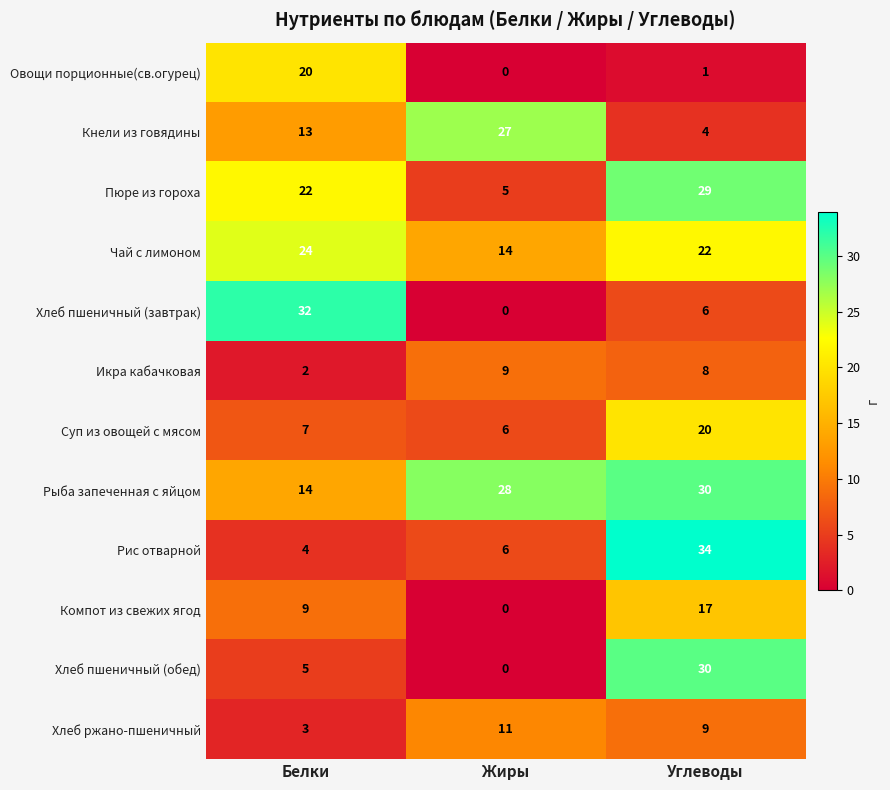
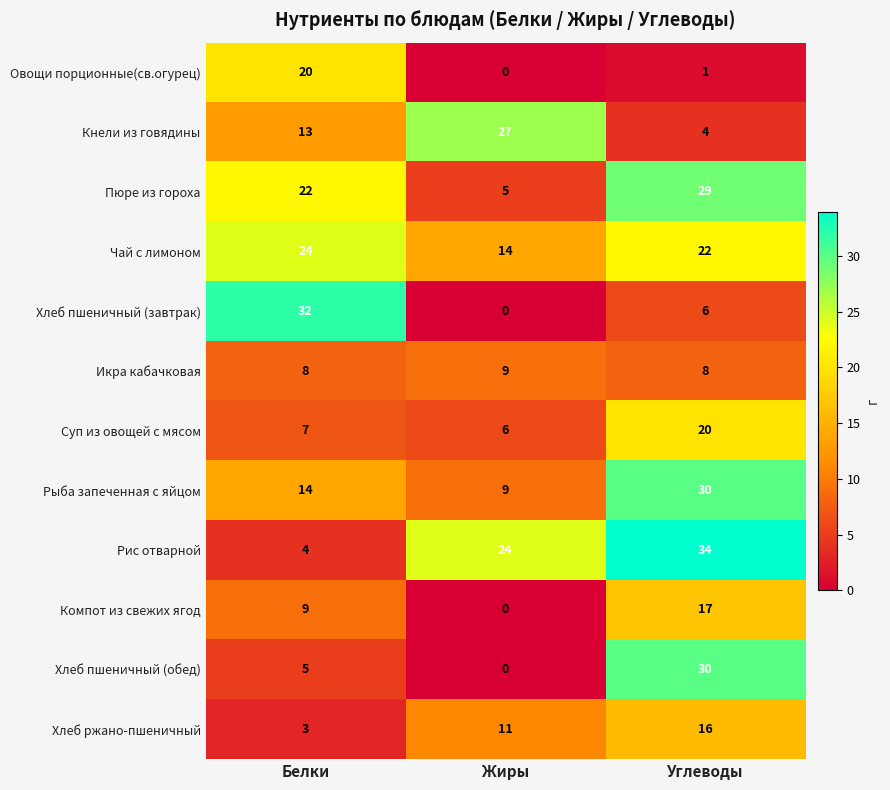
  {
    "Овощи порционные(св.огурец)": {
      "Белки": 20,
      "Жиры": 0,
      "Углеводы": 1
    },
    "Кнели из говядины": {
      "Белки": 13,
      "Жиры": 27,
      "Углеводы": 4
    },
    "Пюре из гороха": {
      "Белки": 22,
      "Жиры": 5,
      "Углеводы": 29
    },
    "Чай с лимоном": {
      "Белки": 24,
      "Жиры": 14,
      "Углеводы": 22
    },
    "Хлеб пшеничный (завтрак)": {
      "Белки": 32,
      "Жиры": 0,
      "Углеводы": 6
    },
    "Икра кабачковая": {
-     "Белки": 2,
+     "Белки": 8,
      "Жиры": 9,
      "Углеводы": 8
    },
    "Суп из овощей с мясом": {
      "Белки": 7,
      "Жиры": 6,
      "Углеводы": 20
    },
    "Рыба запеченная с яйцом": {
      "Белки": 14,
-     "Жиры": 28,
+     "Жиры": 9,
      "Углеводы": 30
    },
    "Рис отварной": {
      "Белки": 4,
-     "Жиры": 6,
+     "Жиры": 24,
      "Углеводы": 34
    },
    "Компот из свежих ягод": {
      "Белки": 9,
      "Жиры": 0,
      "Углеводы": 17
    },
    "Хлеб пшеничный (обед)": {
      "Белки": 5,
      "Жиры": 0,
      "Углеводы": 30
    },
    "Хлеб ржано-пшеничный": {
      "Белки": 3,
      "Жиры": 11,
-     "Углеводы": 9
+     "Углеводы": 16
    }
  }
